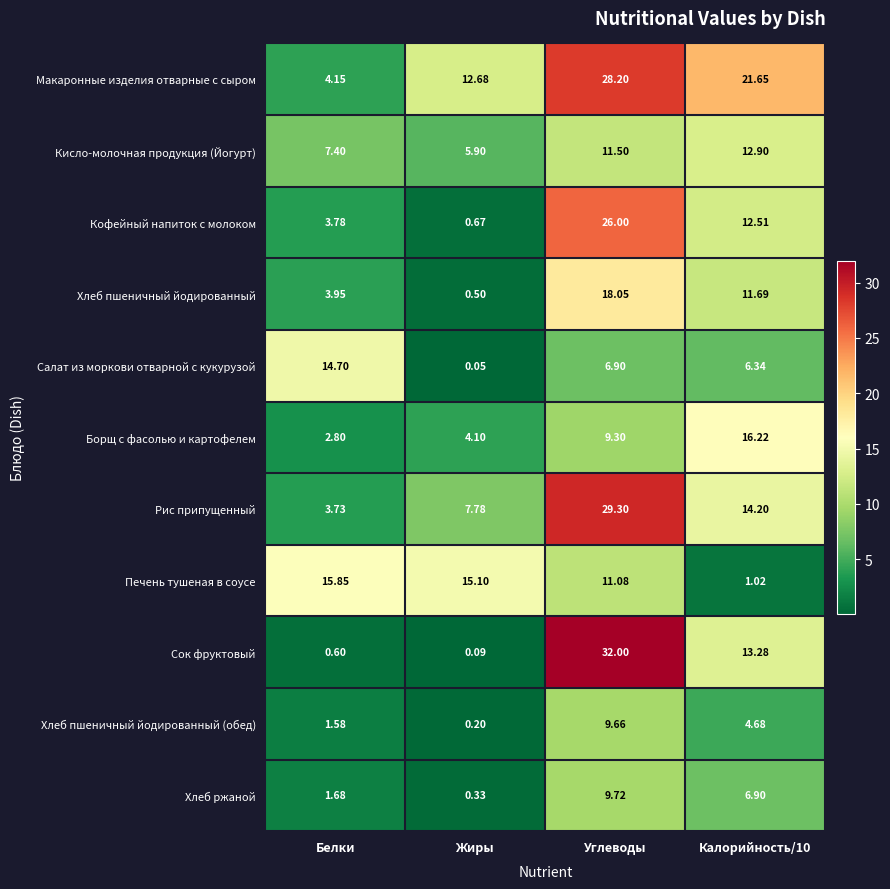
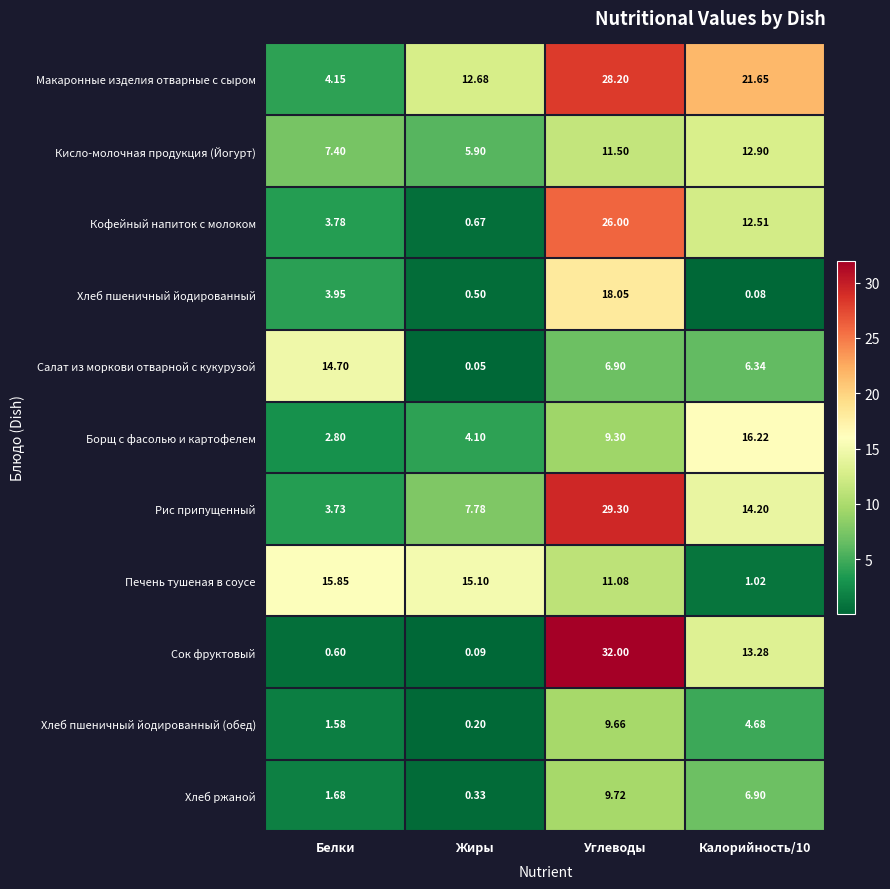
  {
    "Макаронные изделия отварные с сыром": {
      "Белки": 4.15,
      "Жиры": 12.68,
      "Углеводы": 28.20,
      "Калорийность/10": 21.65
    },
    "Кисло-молочная продукция (Йогурт)": {
      "Белки": 7.40,
      "Жиры": 5.90,
      "Углеводы": 11.50,
      "Калорийность/10": 12.90
    },
    "Кофейный напиток с молоком": {
      "Белки": 3.78,
      "Жиры": 0.67,
      "Углеводы": 26.00,
      "Калорийность/10": 12.51
    },
    "Хлеб пшеничный йодированный": {
      "Белки": 3.95,
      "Жиры": 0.50,
      "Углеводы": 18.05,
-     "Калорийность/10": 11.69
+     "Калорийность/10": 0.08
    },
    "Салат из моркови отварной с кукурузой": {
      "Белки": 14.70,
      "Жиры": 0.05,
      "Углеводы": 6.90,
      "Калорийность/10": 6.34
    },
    "Борщ с фасолью и картофелем": {
      "Белки": 2.80,
      "Жиры": 4.10,
      "Углеводы": 9.30,
      "Калорийность/10": 16.22
    },
    "Рис припущенный": {
      "Белки": 3.73,
      "Жиры": 7.78,
      "Углеводы": 29.30,
      "Калорийность/10": 14.20
    },
    "Печень тушеная в соусе": {
      "Белки": 15.85,
      "Жиры": 15.10,
      "Углеводы": 11.08,
      "Калорийность/10": 1.02
    },
    "Сок фруктовый": {
      "Белки": 0.60,
      "Жиры": 0.09,
      "Углеводы": 32.00,
      "Калорийность/10": 13.28
    },
    "Хлеб пшеничный йодированный (обед)": {
      "Белки": 1.58,
      "Жиры": 0.20,
      "Углеводы": 9.66,
      "Калорийность/10": 4.68
    },
    "Хлеб ржаной": {
      "Белки": 1.68,
      "Жиры": 0.33,
      "Углеводы": 9.72,
      "Калорийность/10": 6.90
    }
  }
